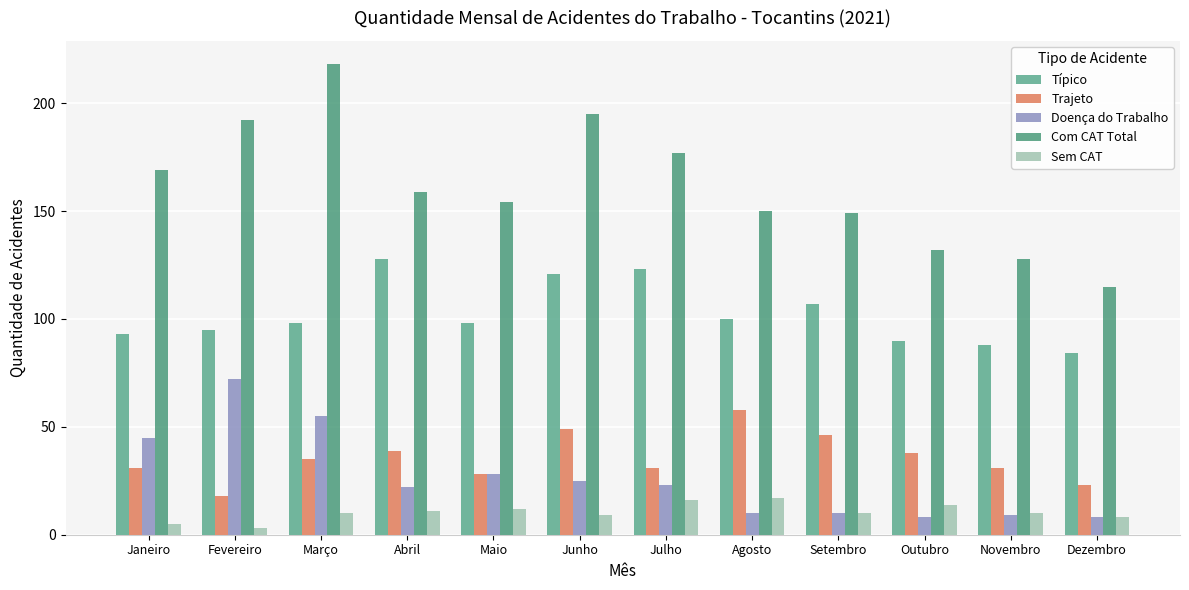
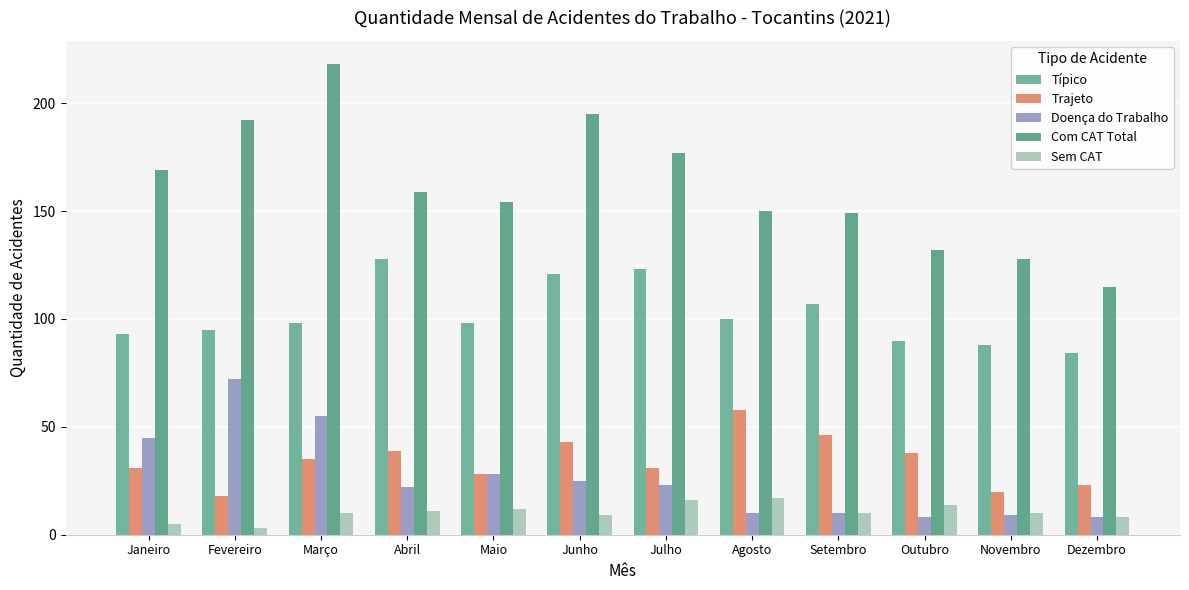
  {
    "Trajeto": {
      "Janeiro": 31,
      "Fevereiro": 18,
      "Março": 35,
      "Abril": 39,
      "Maio": 28,
-     "Junho": 49,
+     "Junho": 43,
      "Julho": 31,
      "Agosto": 58,
      "Setembro": 46,
      "Outubro": 38,
-     "Novembro": 31,
+     "Novembro": 20,
      "Dezembro": 23
    }
  }
